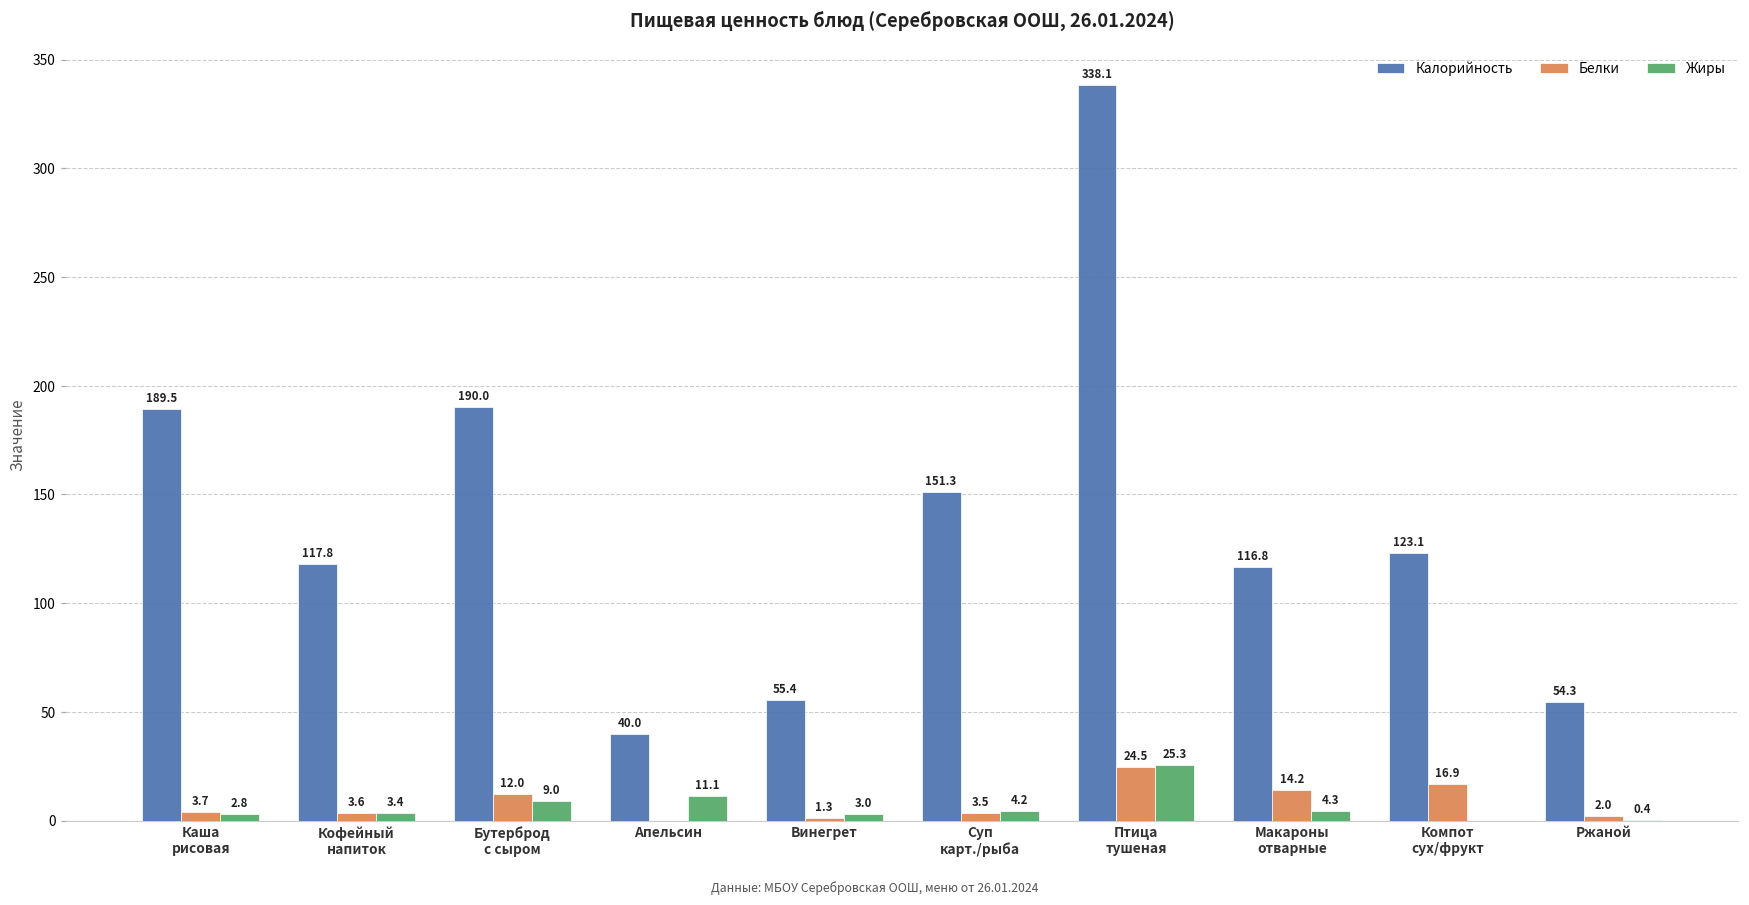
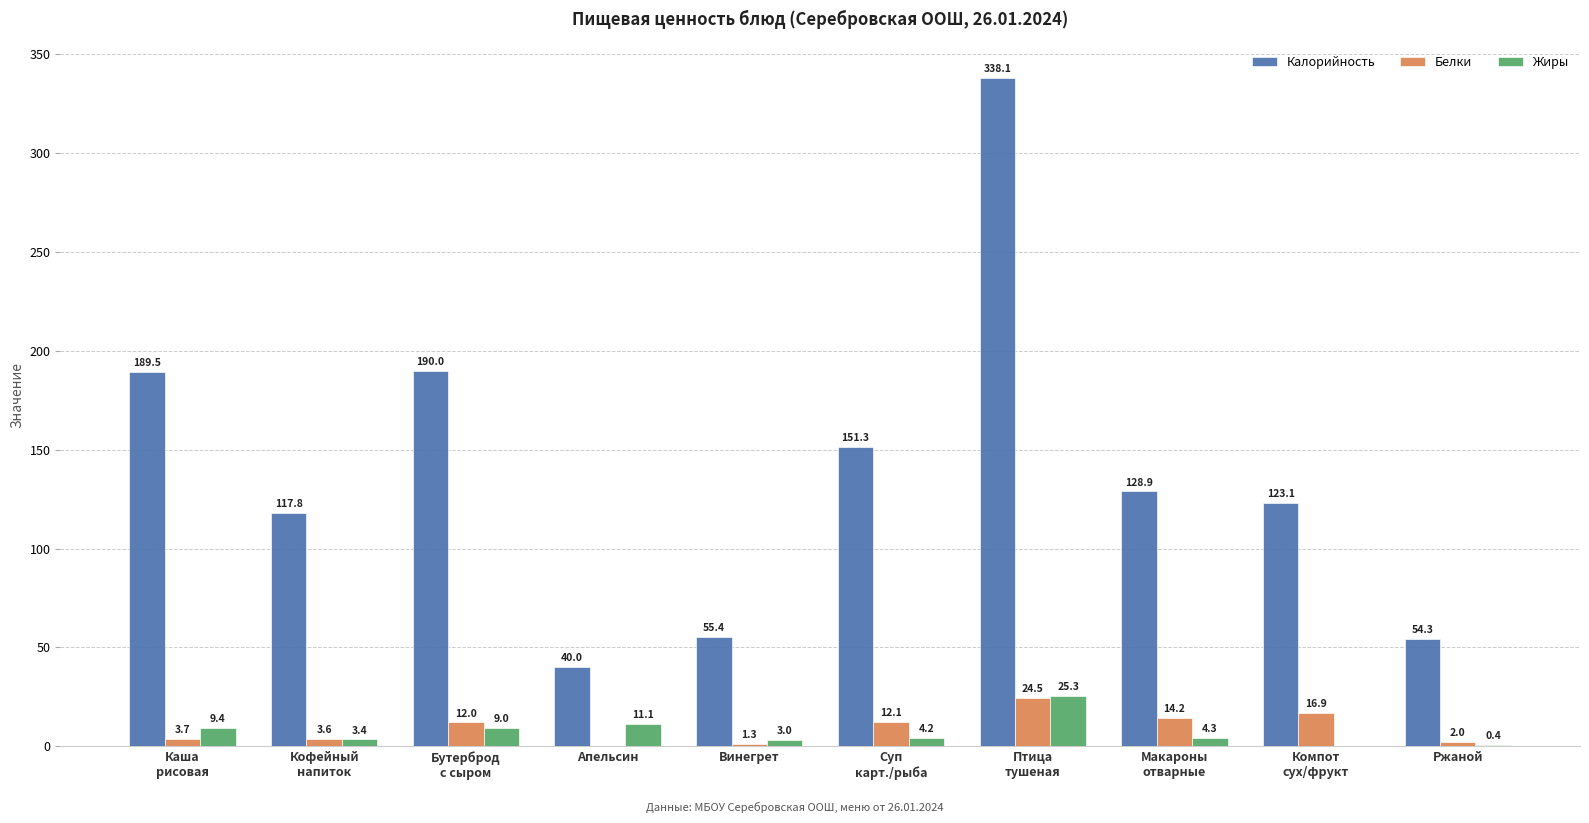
  {
    "Калорийность": {
      "Каша рисовая": 189.5,
      "Кофейный напиток": 117.8,
      "Бутерброд с сыром": 190.0,
      "Апельсин": 40.0,
      "Винегрет": 55.4,
      "Суп карт./рыба": 151.3,
      "Птица тушеная": 338.1,
-     "Макароны отварные": 116.8,
+     "Макароны отварные": 128.9,
      "Компот сух/фрукт": 123.1,
      "Ржаной": 54.3
    },
    "Белки": {
      "Каша рисовая": 3.7,
      "Кофейный напиток": 3.6,
      "Бутерброд с сыром": 12.0,
      "Винегрет": 1.3,
-     "Суп карт./рыба": 3.5,
+     "Суп карт./рыба": 12.1,
      "Птица тушеная": 24.5,
      "Макароны отварные": 14.2,
      "Компот сух/фрукт": 16.9,
      "Ржаной": 2.0
    },
    "Жиры": {
-     "Каша рисовая": 2.8,
+     "Каша рисовая": 9.4,
      "Кофейный напиток": 3.4,
      "Бутерброд с сыром": 9.0,
      "Апельсин": 11.1,
      "Винегрет": 3.0,
      "Суп карт./рыба": 4.2,
      "Птица тушеная": 25.3,
      "Макароны отварные": 4.3,
      "Ржаной": 0.4
    }
  }
